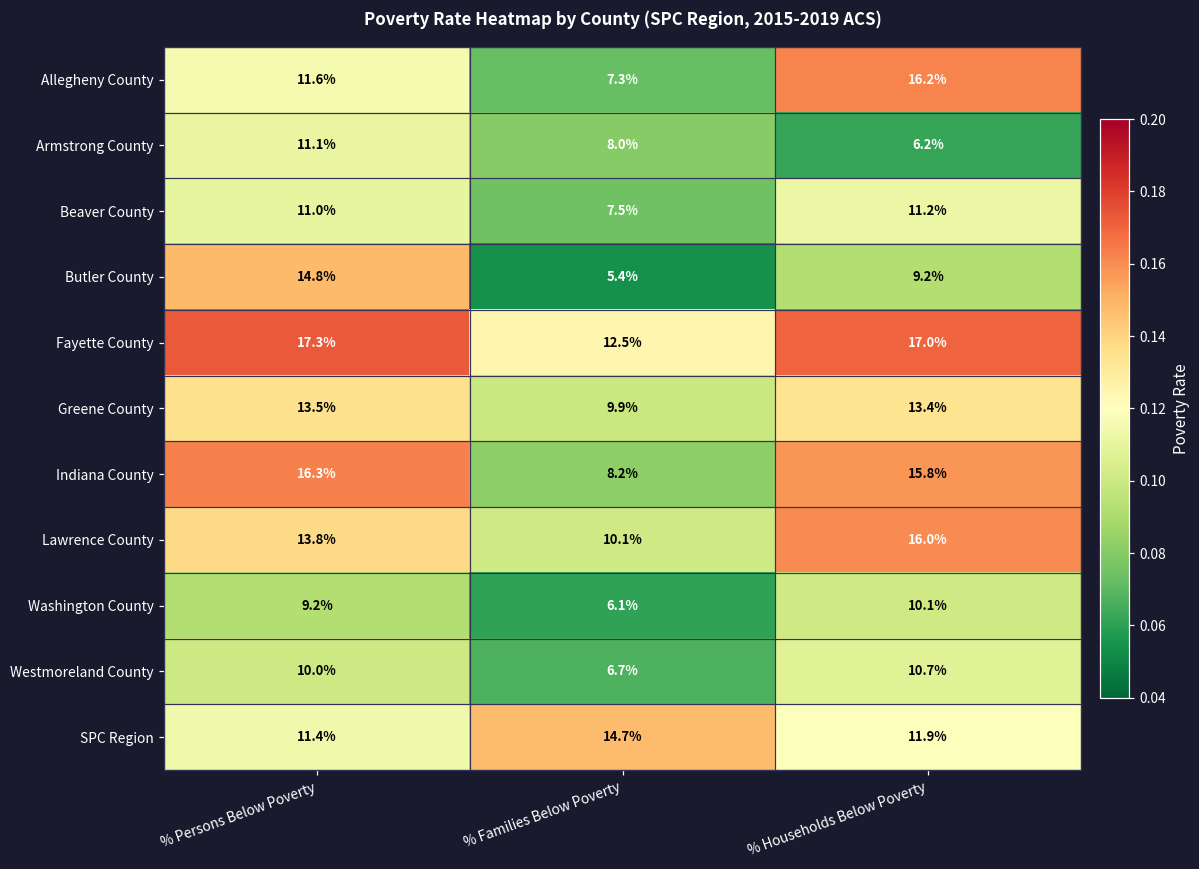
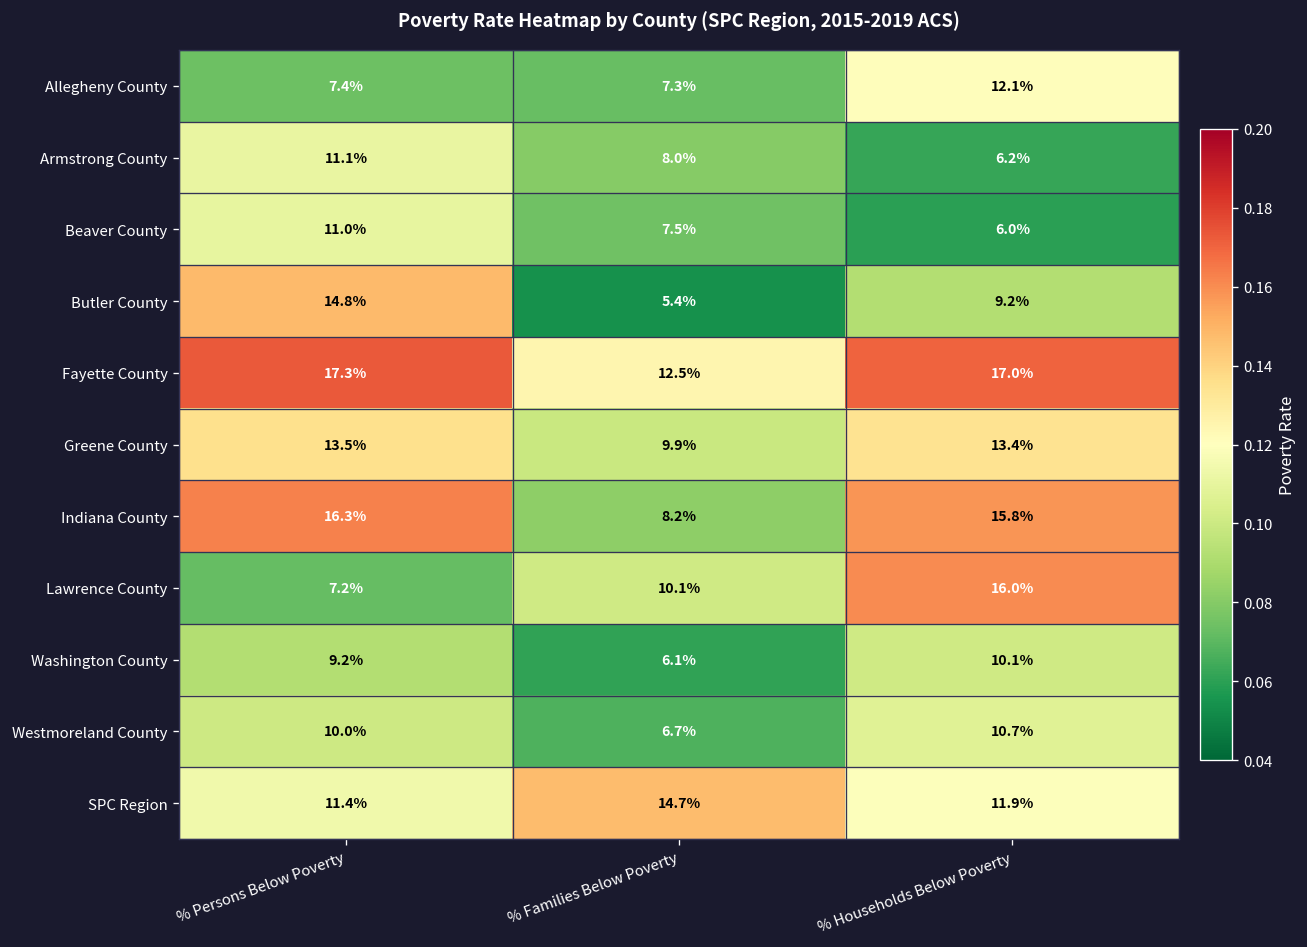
  {
    "Allegheny County": {
-     "% Persons Below Poverty": "11.6%",
+     "% Persons Below Poverty": "7.4%",
      "% Families Below Poverty": "7.3%",
-     "% Households Below Poverty": "16.2%"
+     "% Households Below Poverty": "12.1%"
    },
    "Armstrong County": {
      "% Persons Below Poverty": "11.1%",
      "% Families Below Poverty": "8.0%",
      "% Households Below Poverty": "6.2%"
    },
    "Beaver County": {
      "% Persons Below Poverty": "11.0%",
      "% Families Below Poverty": "7.5%",
-     "% Households Below Poverty": "11.2%"
+     "% Households Below Poverty": "6.0%"
    },
    "Butler County": {
      "% Persons Below Poverty": "14.8%",
      "% Families Below Poverty": "5.4%",
      "% Households Below Poverty": "9.2%"
    },
    "Fayette County": {
      "% Persons Below Poverty": "17.3%",
      "% Families Below Poverty": "12.5%",
      "% Households Below Poverty": "17.0%"
    },
    "Greene County": {
      "% Persons Below Poverty": "13.5%",
      "% Families Below Poverty": "9.9%",
      "% Households Below Poverty": "13.4%"
    },
    "Indiana County": {
      "% Persons Below Poverty": "16.3%",
      "% Families Below Poverty": "8.2%",
      "% Households Below Poverty": "15.8%"
    },
    "Lawrence County": {
-     "% Persons Below Poverty": "13.8%",
+     "% Persons Below Poverty": "7.2%",
      "% Families Below Poverty": "10.1%",
      "% Households Below Poverty": "16.0%"
    },
    "Washington County": {
      "% Persons Below Poverty": "9.2%",
      "% Families Below Poverty": "6.1%",
      "% Households Below Poverty": "10.1%"
    },
    "Westmoreland County": {
      "% Persons Below Poverty": "10.0%",
      "% Families Below Poverty": "6.7%",
      "% Households Below Poverty": "10.7%"
    },
    "SPC Region": {
      "% Persons Below Poverty": "11.4%",
      "% Families Below Poverty": "14.7%",
      "% Households Below Poverty": "11.9%"
    }
  }
